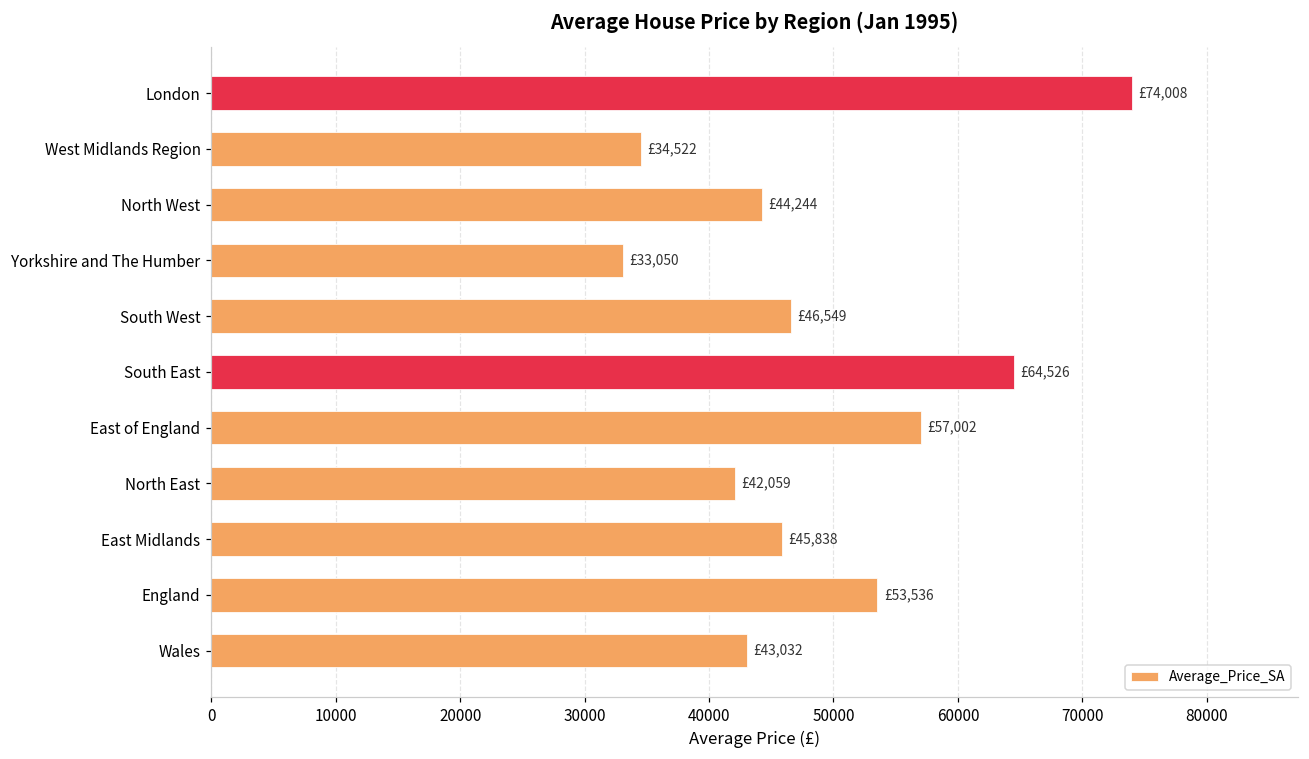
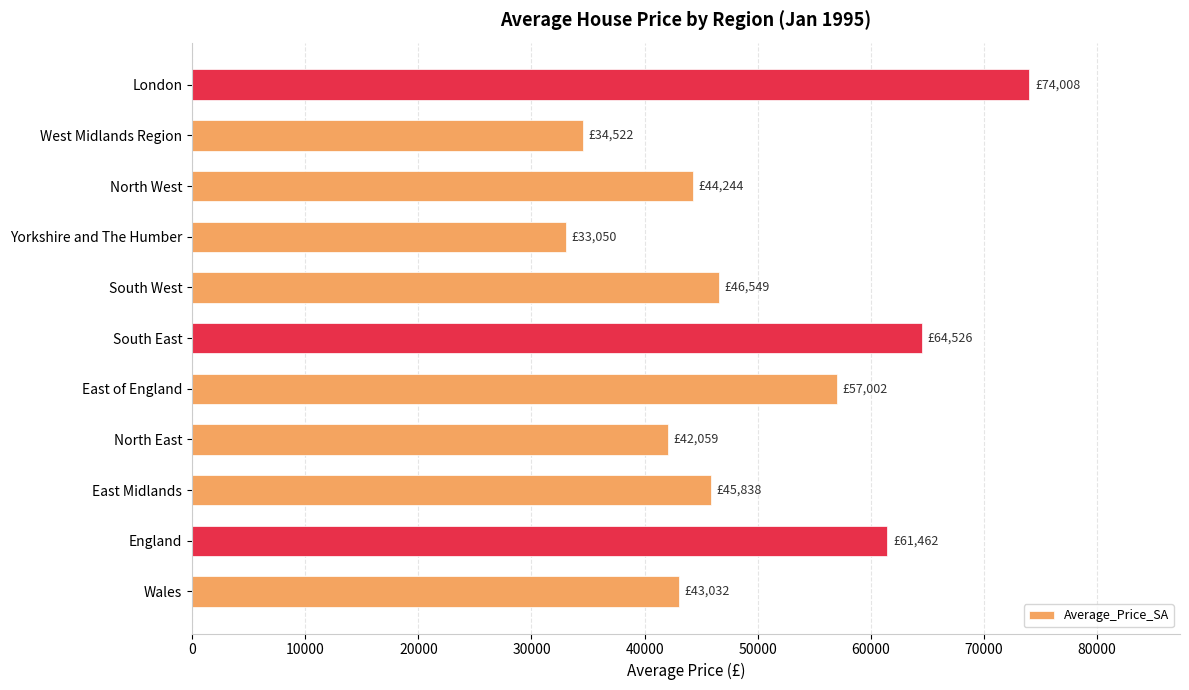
  {
    "London": "£74,008",
    "West Midlands Region": "£34,522",
    "North West": "£44,244",
    "Yorkshire and The Humber": "£33,050",
    "South West": "£46,549",
    "South East": "£64,526",
    "East of England": "£57,002",
    "North East": "£42,059",
    "East Midlands": "£45,838",
-   "England": "£53,536",
+   "England": "£61,462",
    "Wales": "£43,032"
  }
